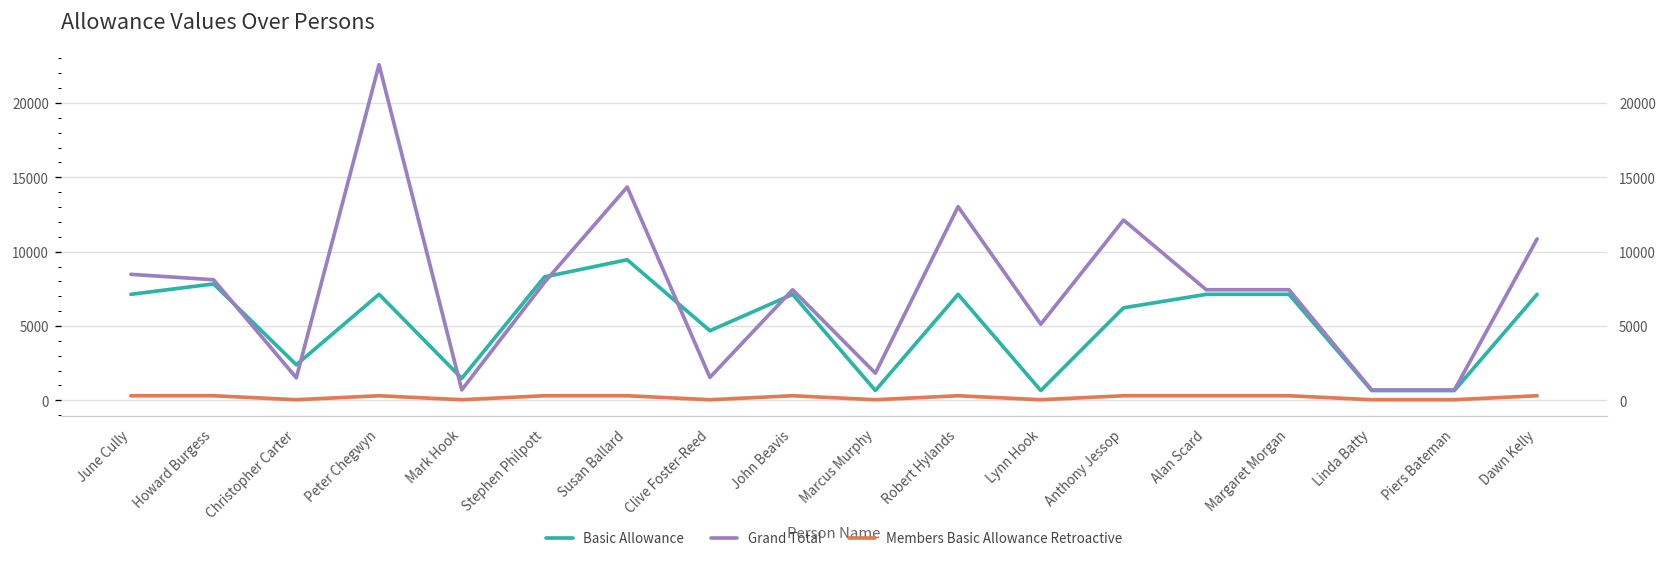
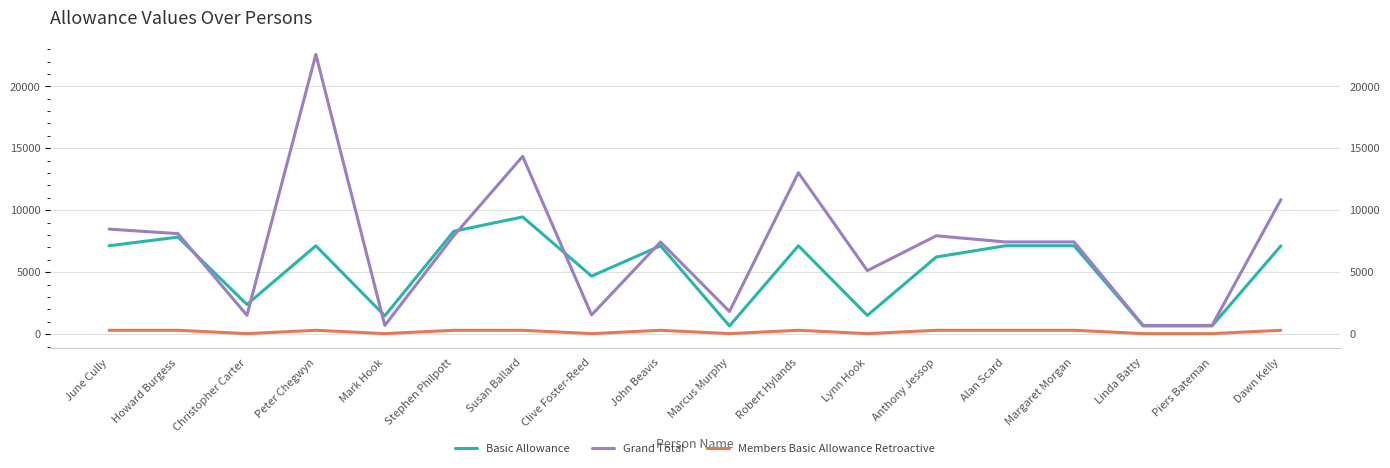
  {
    "Basic Allowance": {
      "June Cully": 7100,
      "Howard Burgess": 7800,
      "Christopher Carter": 2400,
      "Peter Chegwyn": 7100,
      "Mark Hook": 1500,
      "Stephen Philpott": 8300,
      "Susan Ballard": 9500,
      "Clive Foster-Reed": 4700,
      "John Beavis": 7100,
      "Marcus Murphy": 700,
      "Robert Hylands": 7100,
-     "Lynn Hook": 700,
+     "Lynn Hook": 1500,
      "Anthony Jessop": 6200,
      "Alan Scard": 7100,
      "Margaret Morgan": 7100,
      "Dawn Kelly": 7100
    },
    "Grand Total": {
      "June Cully": 8500,
      "Howard Burgess": 8100,
      "Christopher Carter": 1500,
      "Peter Chegwyn": 22600,
      "Mark Hook": 700,
      "Stephen Philpott": 7900,
      "Susan Ballard": 14300,
      "Clive Foster-Reed": 1500,
      "John Beavis": 7400,
      "Marcus Murphy": 1800,
      "Robert Hylands": 13000,
      "Lynn Hook": 5100,
-     "Anthony Jessop": 12100,
+     "Anthony Jessop": 7900,
      "Alan Scard": 7400,
      "Margaret Morgan": 7400,
      "Dawn Kelly": 10900
    },
    "Members Basic Allowance Retroactive": {
      "June Cully": 300,
      "Howard Burgess": 300,
      "Christopher Carter": 0,
      "Peter Chegwyn": 300,
      "Mark Hook": 0,
      "Stephen Philpott": 300,
      "Susan Ballard": 300,
      "Clive Foster-Reed": 0,
      "John Beavis": 300,
      "Marcus Murphy": 0,
      "Robert Hylands": 300,
      "Lynn Hook": 0,
      "Anthony Jessop": 300,
      "Alan Scard": 300,
      "Margaret Morgan": 300,
      "Linda Batty": 0,
      "Piers Bateman": 0,
      "Dawn Kelly": 300
    }
  }
